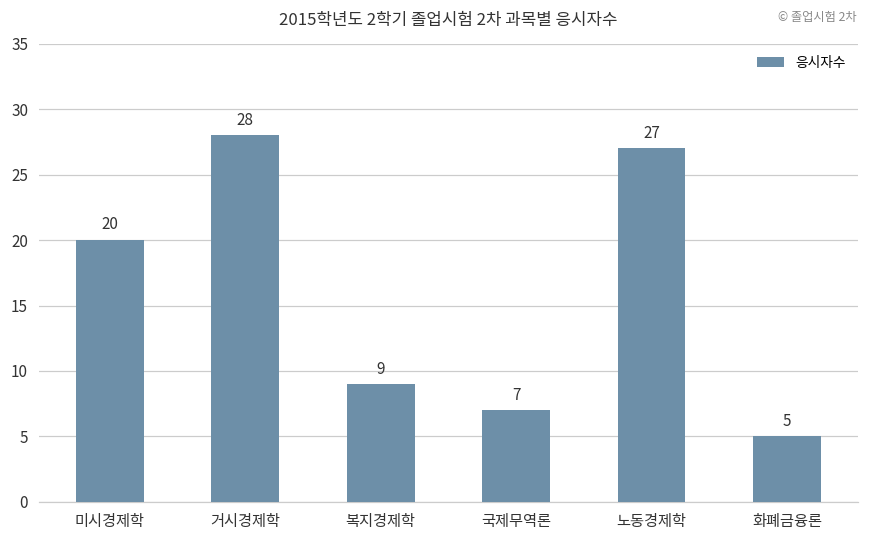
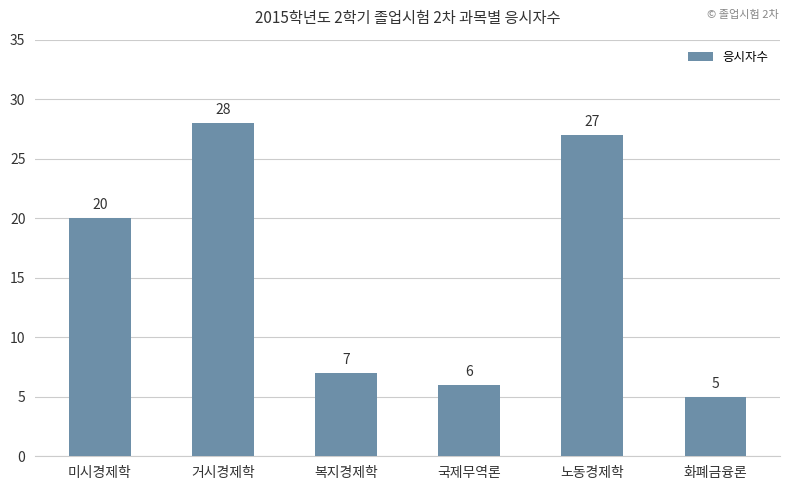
  {
    "미시경제학": 20,
    "거시경제학": 28,
-   "복지경제학": 9,
-   "국제무역론": 7,
+   "복지경제학": 7,
+   "국제무역론": 6,
    "노동경제학": 27,
    "화폐금융론": 5
  }
